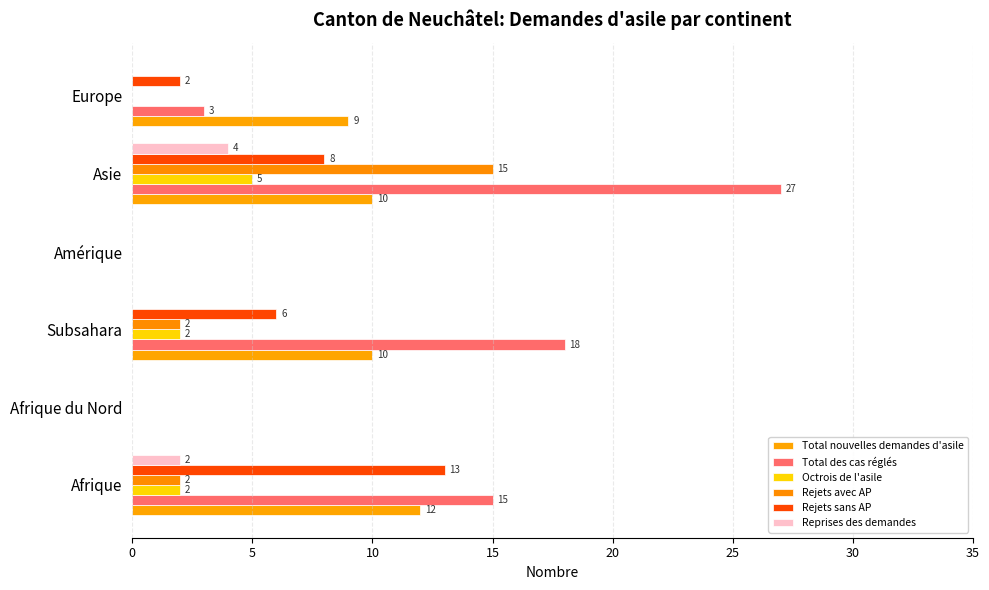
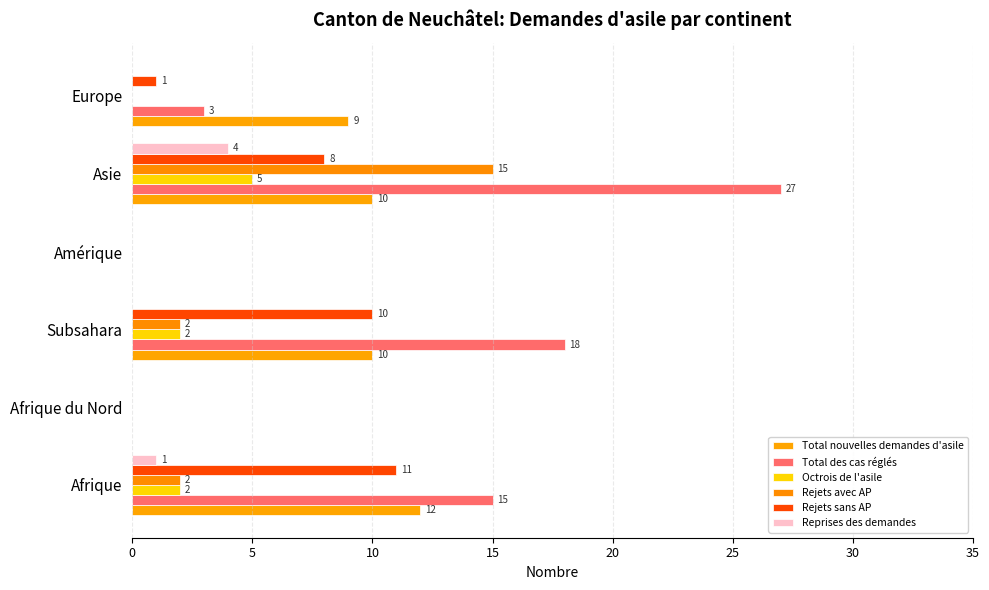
  {
    "Total des cas réglés": {
      "Europe": 3,
      "Asie": 27,
      "Subsahara": 18,
      "Afrique": 15
    },
    "Rejets sans AP": {
-     "Europe": 2,
+     "Europe": 1,
      "Asie": 8,
-     "Subsahara": 6,
-     "Afrique": 13
+     "Subsahara": 10,
+     "Afrique": 11
    },
    "Reprises des demandes": {
      "Asie": 4,
-     "Afrique": 2
+     "Afrique": 1
    }
  }
